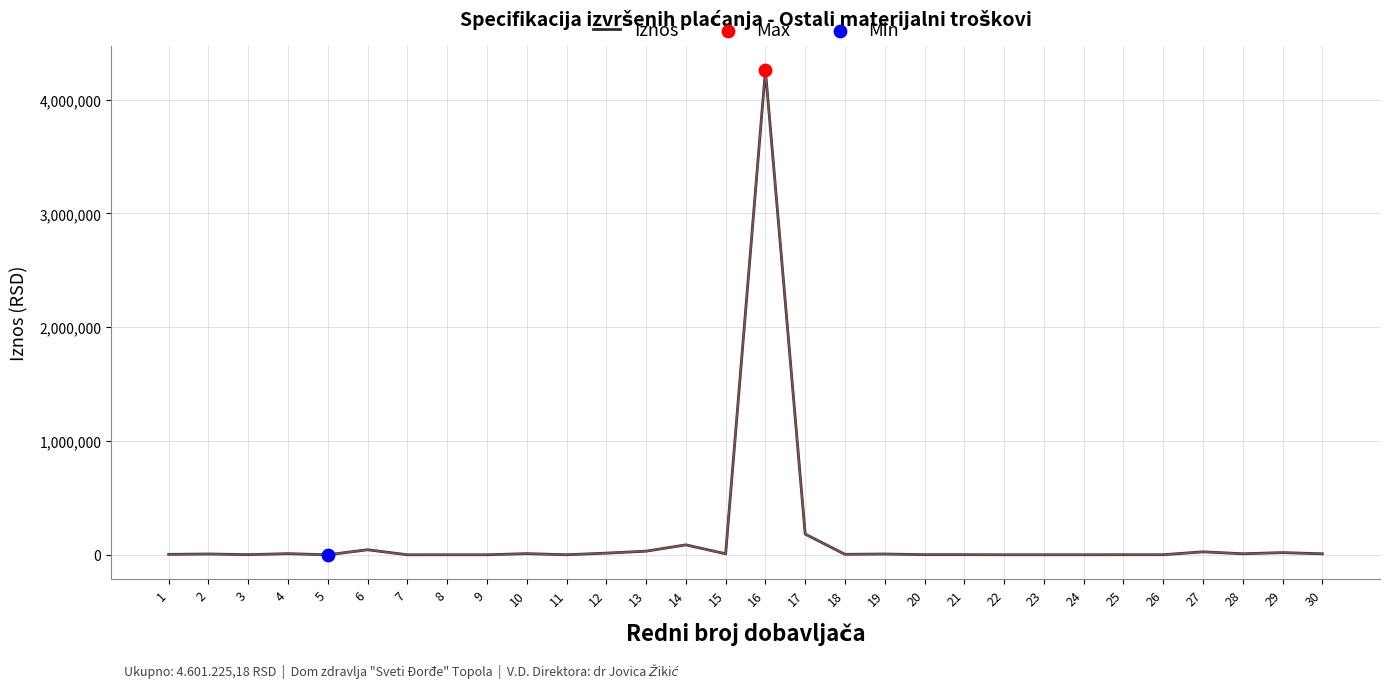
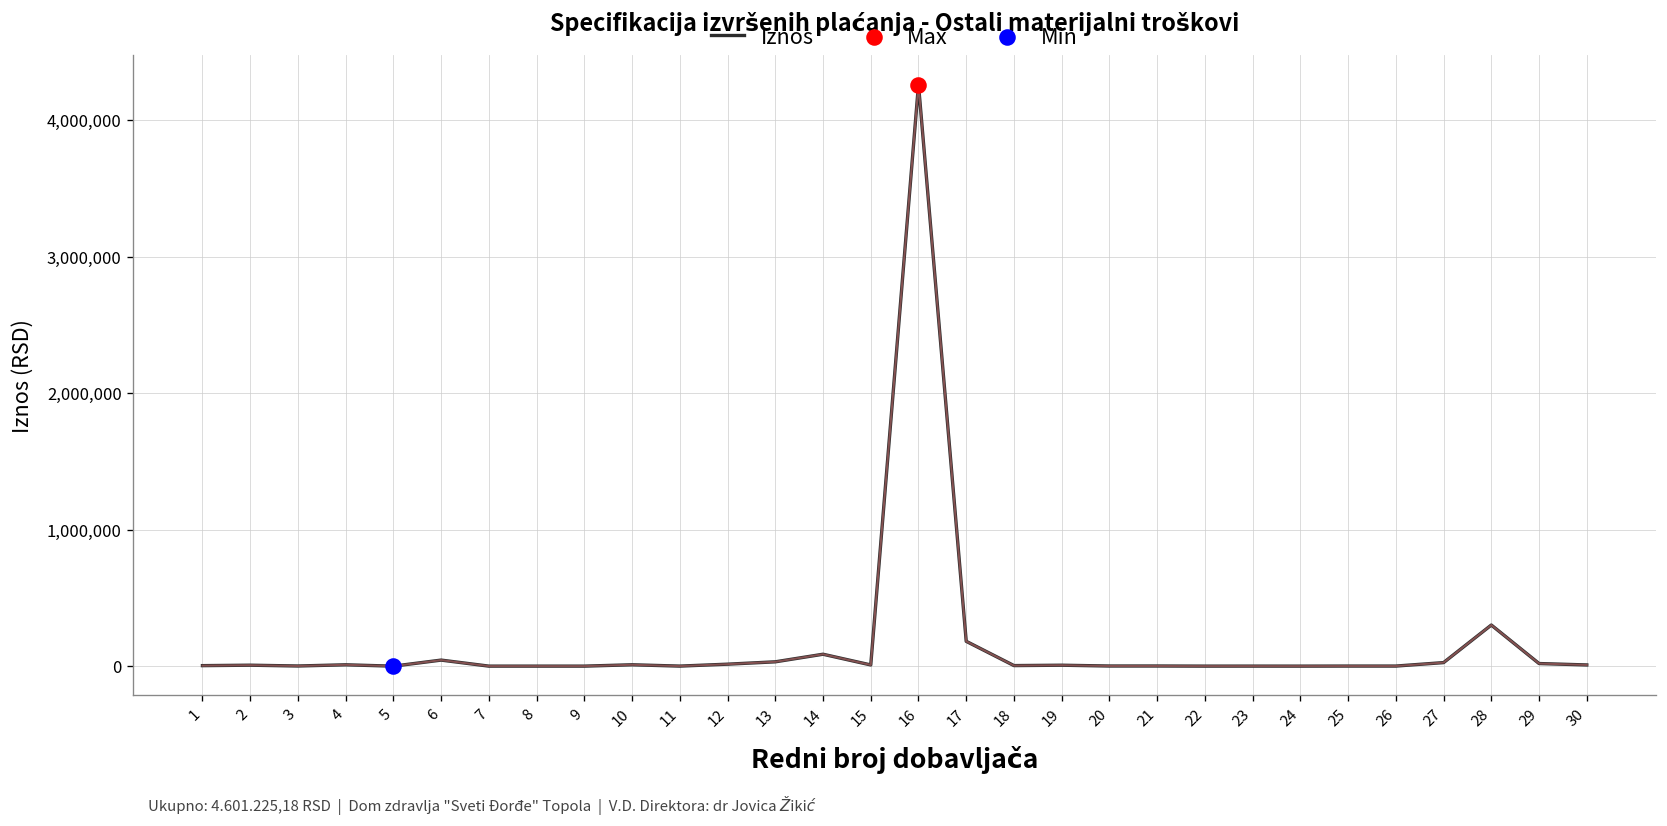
  {
    "Iznos": {
      "1": "0",
      "2": "10,000",
      "3": "0",
      "4": "10,000",
      "6": "40,000",
      "7": "0",
      "8": "0",
      "9": "0",
      "10": "10,000",
      "11": "0",
      "12": "10,000",
      "13": "30,000",
      "14": "90,000",
      "15": "10,000",
      "17": "180,000",
      "18": "0",
      "19": "10,000",
      "20": "0",
      "21": "0",
      "22": "0",
      "23": "0",
      "24": "0",
      "25": "0",
      "26": "0",
      "27": "30,000",
-     "28": "10,000",
+     "28": "300,000",
      "29": "20,000",
      "30": "10,000"
    }
  }
